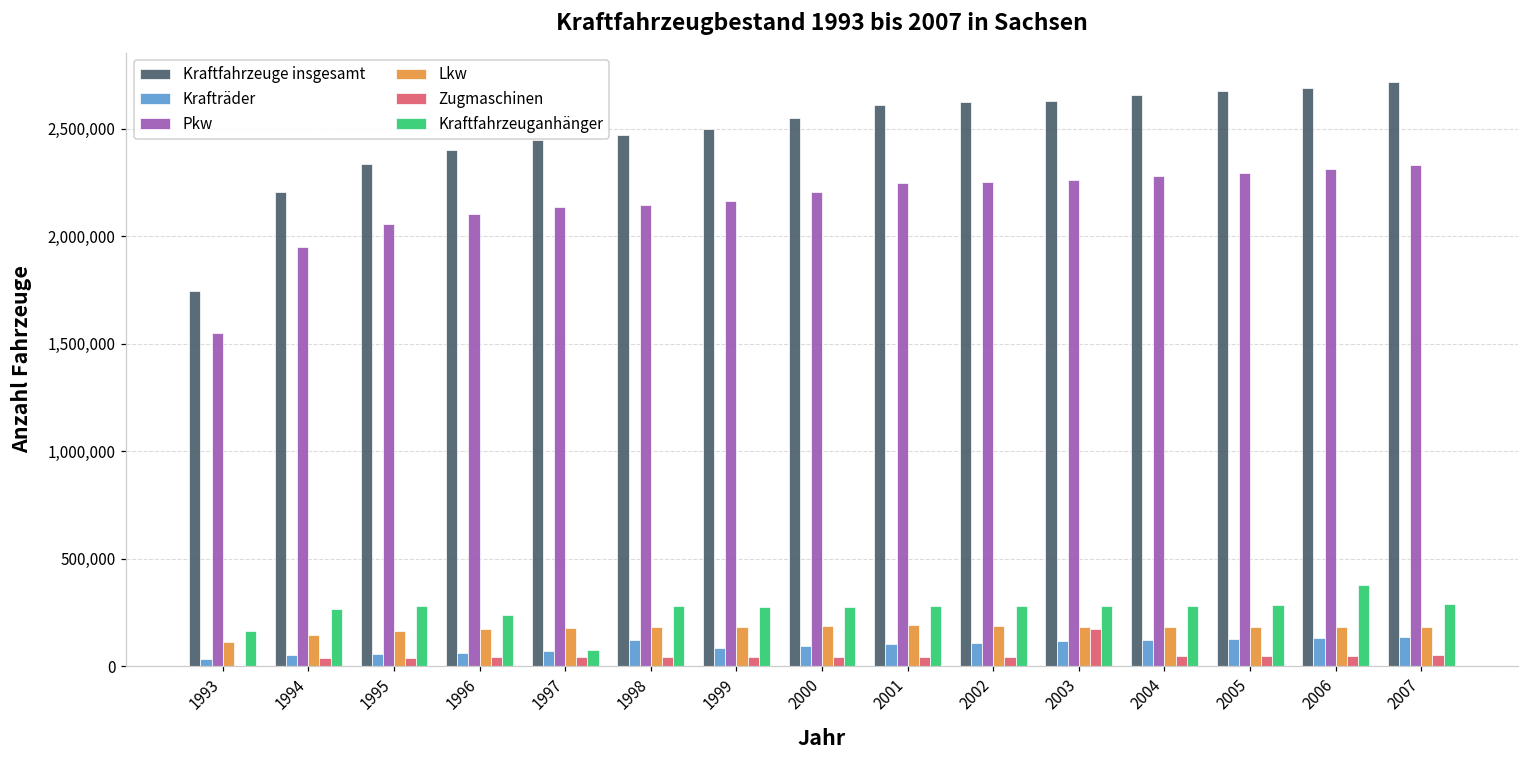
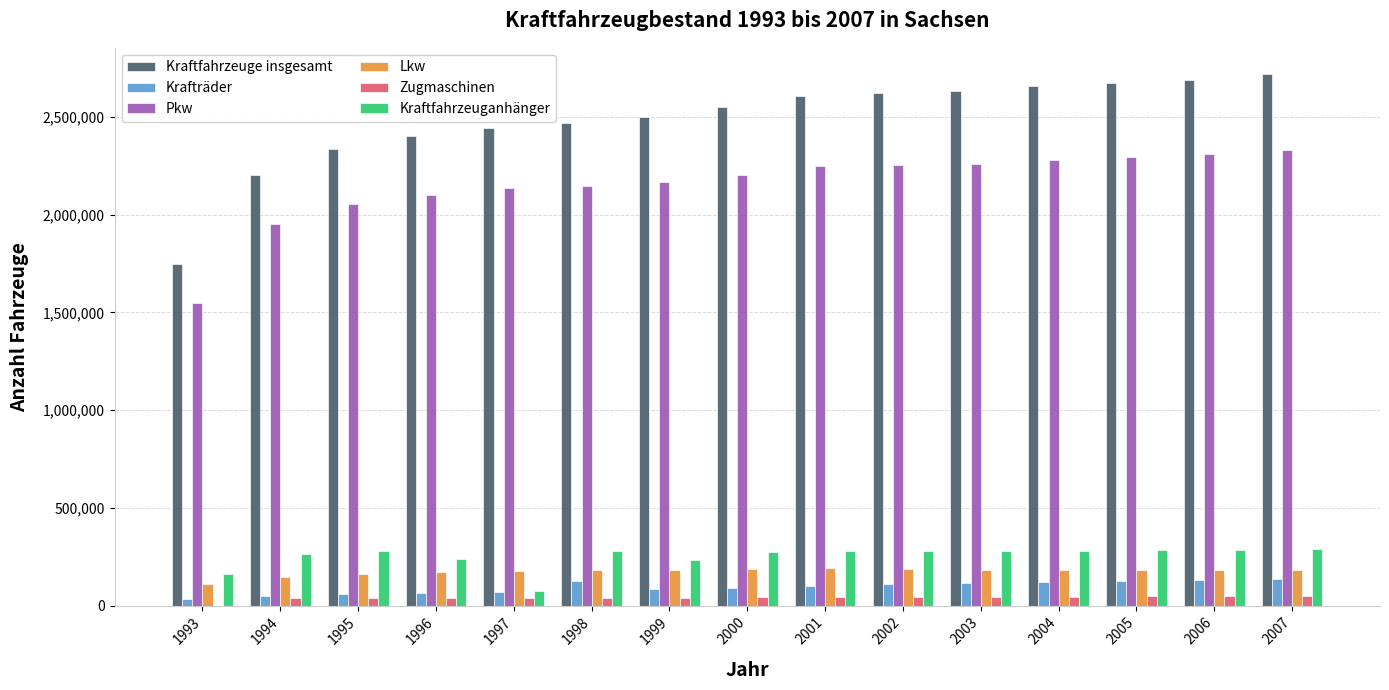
  {
    "Kraftfahrzeuge insgesamt": {
      "1993": "1,750,000",
      "1994": "2,210,000",
      "1995": "2,340,000",
      "1996": "2,400,000",
      "1997": "2,450,000",
      "1998": "2,470,000",
      "1999": "2,500,000",
      "2000": "2,550,000",
      "2001": "2,610,000",
      "2002": "2,620,000",
      "2003": "2,630,000",
      "2004": "2,660,000",
      "2005": "2,680,000",
      "2006": "2,690,000",
      "2007": "2,720,000"
    },
    "Krafträder": {
      "1993": "40,000",
      "1994": "50,000",
      "1995": "60,000",
      "1996": "60,000",
      "1997": "70,000",
      "1998": "120,000",
      "1999": "80,000",
      "2000": "90,000",
      "2001": "100,000",
      "2002": "110,000",
      "2003": "120,000",
      "2004": "120,000",
      "2005": "130,000",
      "2006": "130,000",
      "2007": "140,000"
    },
    "Pkw": {
      "1993": "1,550,000",
      "1994": "1,950,000",
      "1995": "2,060,000",
      "1996": "2,100,000",
      "1997": "2,140,000",
      "1998": "2,150,000",
      "1999": "2,170,000",
      "2000": "2,210,000",
      "2001": "2,250,000",
      "2002": "2,250,000",
      "2003": "2,260,000",
      "2004": "2,280,000",
      "2005": "2,290,000",
      "2006": "2,310,000",
      "2007": "2,330,000"
    },
    "Lkw": {
      "1993": "110,000",
      "1994": "140,000",
      "1995": "160,000",
      "1996": "170,000",
      "1997": "180,000",
      "1998": "180,000",
      "1999": "180,000",
      "2000": "190,000",
      "2001": "190,000",
      "2002": "190,000",
      "2003": "180,000",
      "2004": "180,000",
      "2005": "180,000",
      "2006": "180,000",
      "2007": "180,000"
    },
    "Zugmaschinen": {
      "1993": "0",
      "1994": "40,000",
      "1995": "40,000",
      "1996": "40,000",
      "1997": "40,000",
      "1998": "40,000",
      "1999": "40,000",
      "2000": "40,000",
      "2001": "40,000",
      "2002": "40,000",
-     "2003": "170,000",
+     "2003": "40,000",
      "2004": "50,000",
      "2005": "50,000",
      "2006": "50,000",
      "2007": "50,000"
    },
    "Kraftfahrzeuganhänger": {
      "1993": "160,000",
      "1994": "270,000",
      "1995": "280,000",
      "1996": "240,000",
      "1997": "70,000",
      "1998": "280,000",
-     "1999": "270,000",
+     "1999": "230,000",
      "2000": "270,000",
      "2001": "280,000",
      "2002": "280,000",
      "2003": "280,000",
      "2004": "280,000",
      "2005": "280,000",
-     "2006": "380,000",
+     "2006": "280,000",
      "2007": "290,000"
    }
  }
